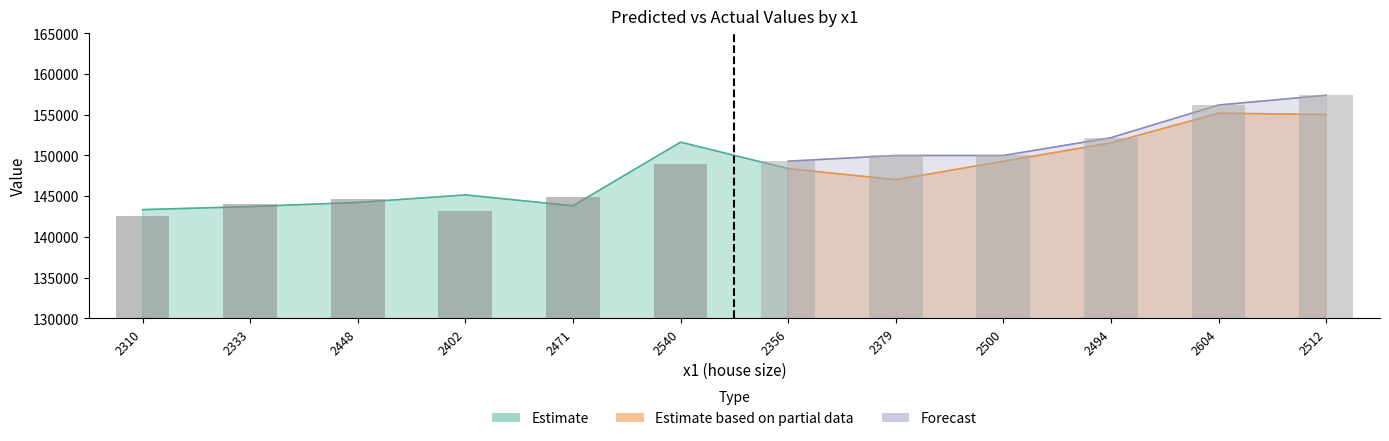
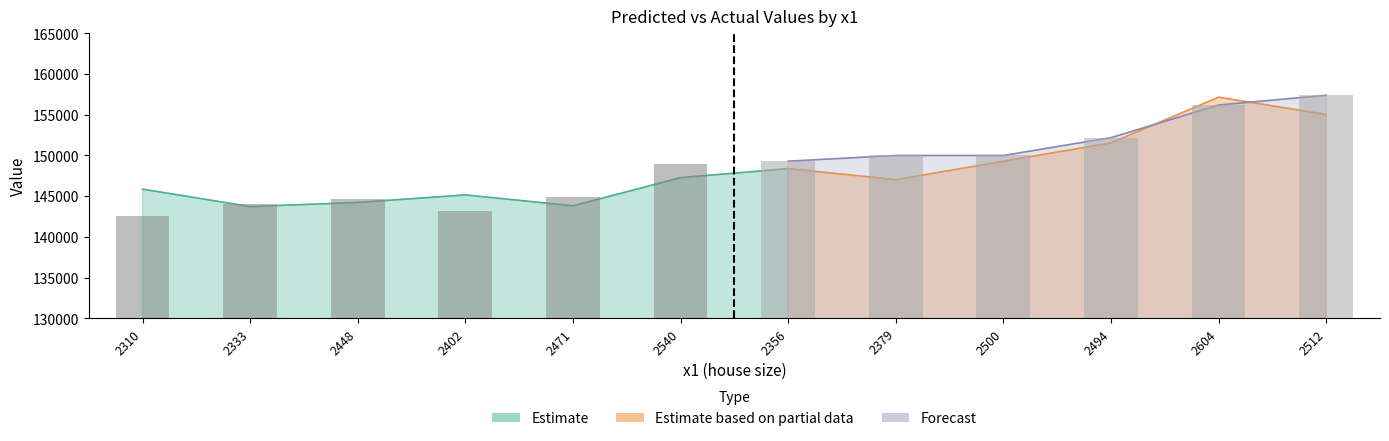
  {
    "Estimate": {
-     "2310": 143000,
+     "2310": 146000,
      "2333": 144000,
      "2448": 144000,
      "2402": 145000,
      "2471": 144000,
-     "2540": 152000
+     "2540": 147000
    },
    "Estimate based on partial data": {
      "2379": 147000,
      "2500": 149000,
      "2494": 152000,
-     "2604": 155000,
+     "2604": 157000,
      "2512": 155000
    },
    "Forecast": {
      "2356": 149000,
      "2379": 150000,
      "2500": 150000,
      "2494": 152000,
      "2604": 156000,
      "2512": 157000
    }
  }
